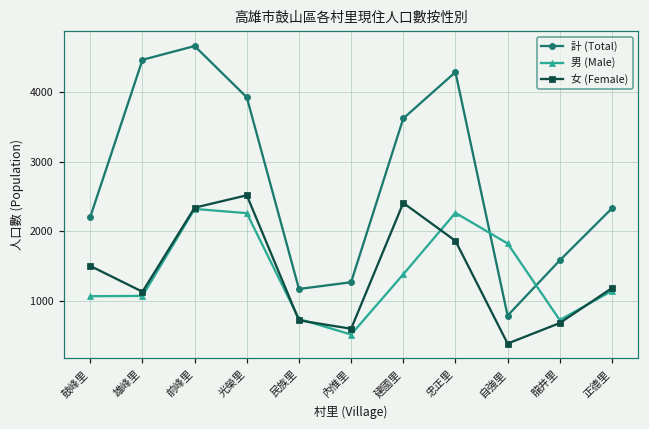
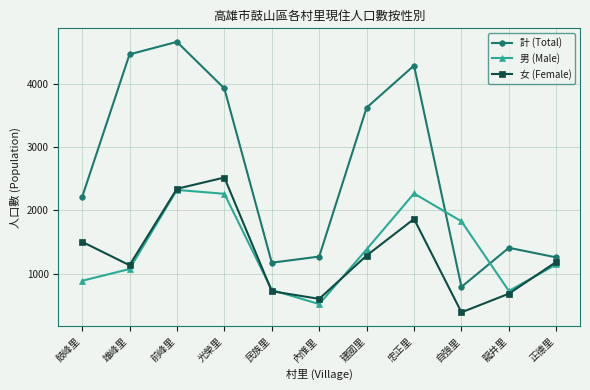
  {
    "計 (Total)": {
      "鼓峰里": 2200,
      "雄峰里": 4500,
      "前峰里": 4700,
      "光榮里": 3900,
      "民族里": 1200,
      "內惟里": 1300,
      "建國里": 3600,
      "忠正里": 4300,
      "自強里": 800,
-     "龍井里": 1600,
-     "正德里": 2300
+     "龍井里": 1400,
+     "正德里": 1300
    },
    "男 (Male)": {
-     "鼓峰里": 1100,
+     "鼓峰里": 900,
      "雄峰里": 1100,
      "光榮里": 2300,
      "內惟里": 500,
      "建國里": 1400,
      "忠正里": 2300,
      "自強里": 1800,
      "龍井里": 700
    },
    "女 (Female)": {
      "鼓峰里": 1500,
      "雄峰里": 1100,
      "光榮里": 2500,
      "內惟里": 600,
-     "建國里": 2400,
+     "建國里": 1300,
      "忠正里": 1900,
      "自強里": 400,
      "龍井里": 700
    }
  }
